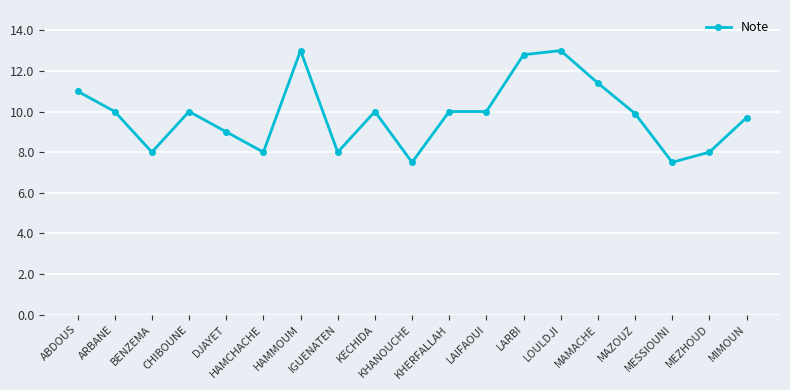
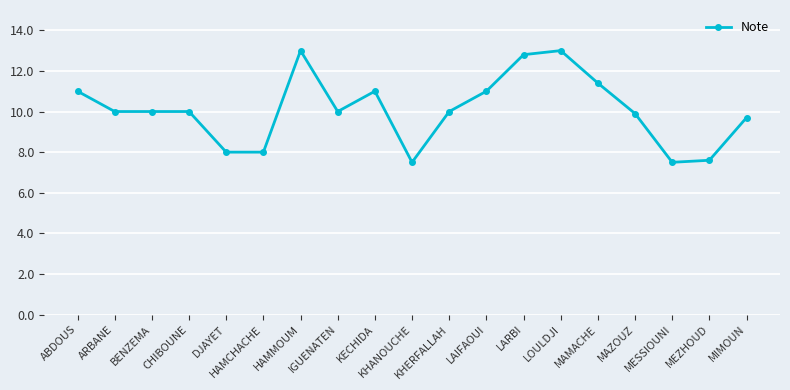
  {
    "ABDOUS": 11.0,
    "ARBANE": 10.0,
-   "BENZEMA": 8,
+   "BENZEMA": 10,
    "CHIBOUNE": 10.0,
-   "DJAYET": 9,
+   "DJAYET": 8,
    "HAMCHACHE": 8.0,
    "HAMMOUM": 13.0,
-   "IGUENATEN": 8,
-   "KECHIDA": 10,
+   "IGUENATEN": 10,
+   "KECHIDA": 11,
    "KHANOUCHE": 7.5,
    "KHERFALLAH": 10.0,
-   "LAIFAOUI": 10,
+   "LAIFAOUI": 11,
    "LARBI": 12.8,
    "LOULDJI": 13.0,
    "MAMACHE": 11.4,
    "MAZOUZ": 9.9,
    "MESSIOUNI": 7.5,
-   "MEZHOUD": 8.0,
+   "MEZHOUD": 7.6,
    "MIMOUN": 9.7
  }
